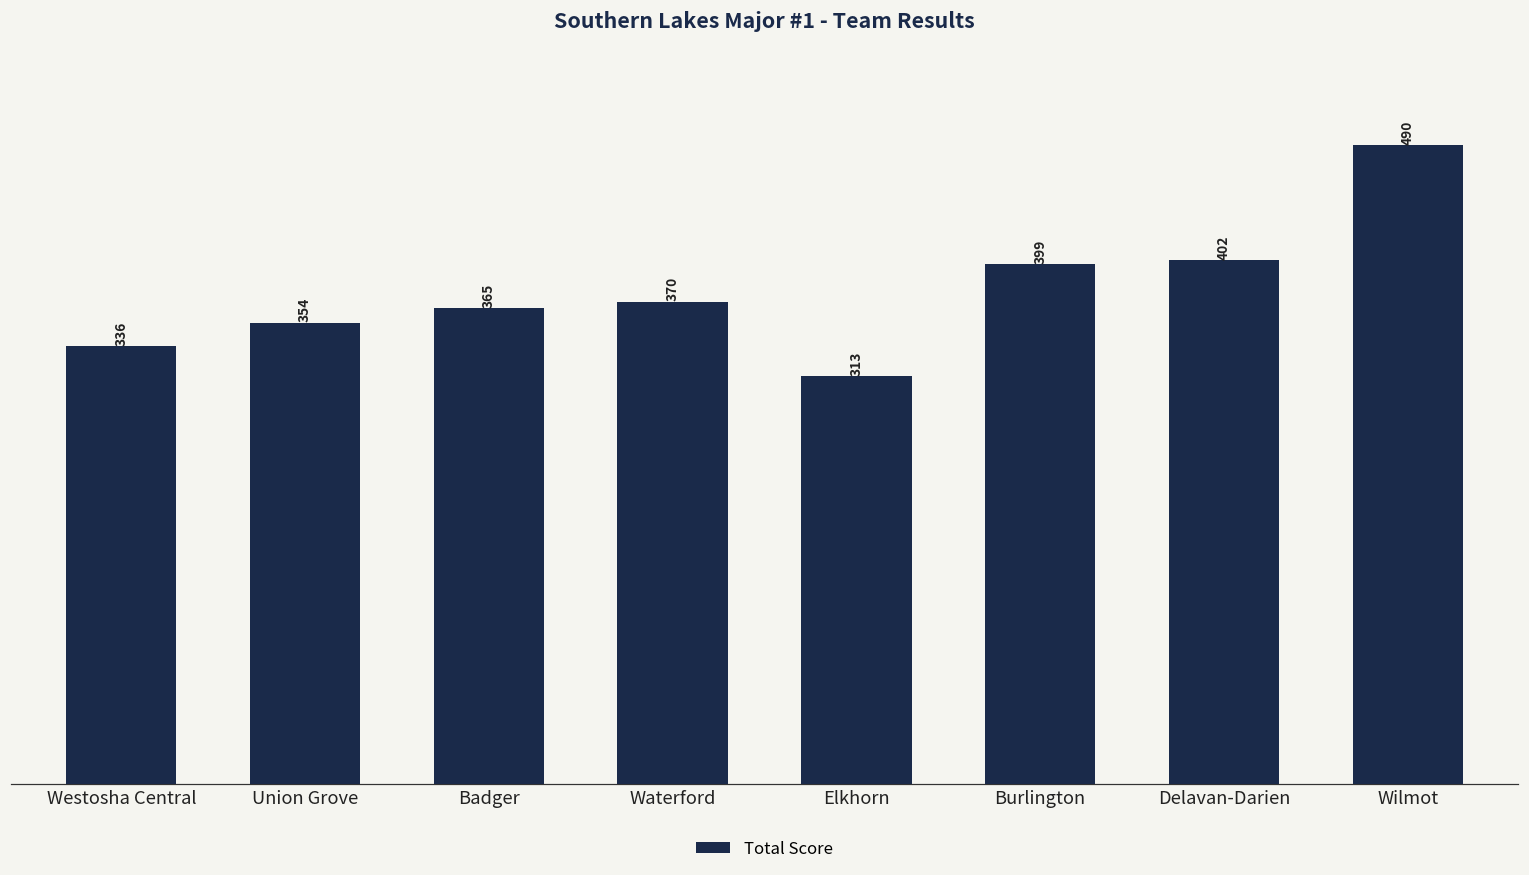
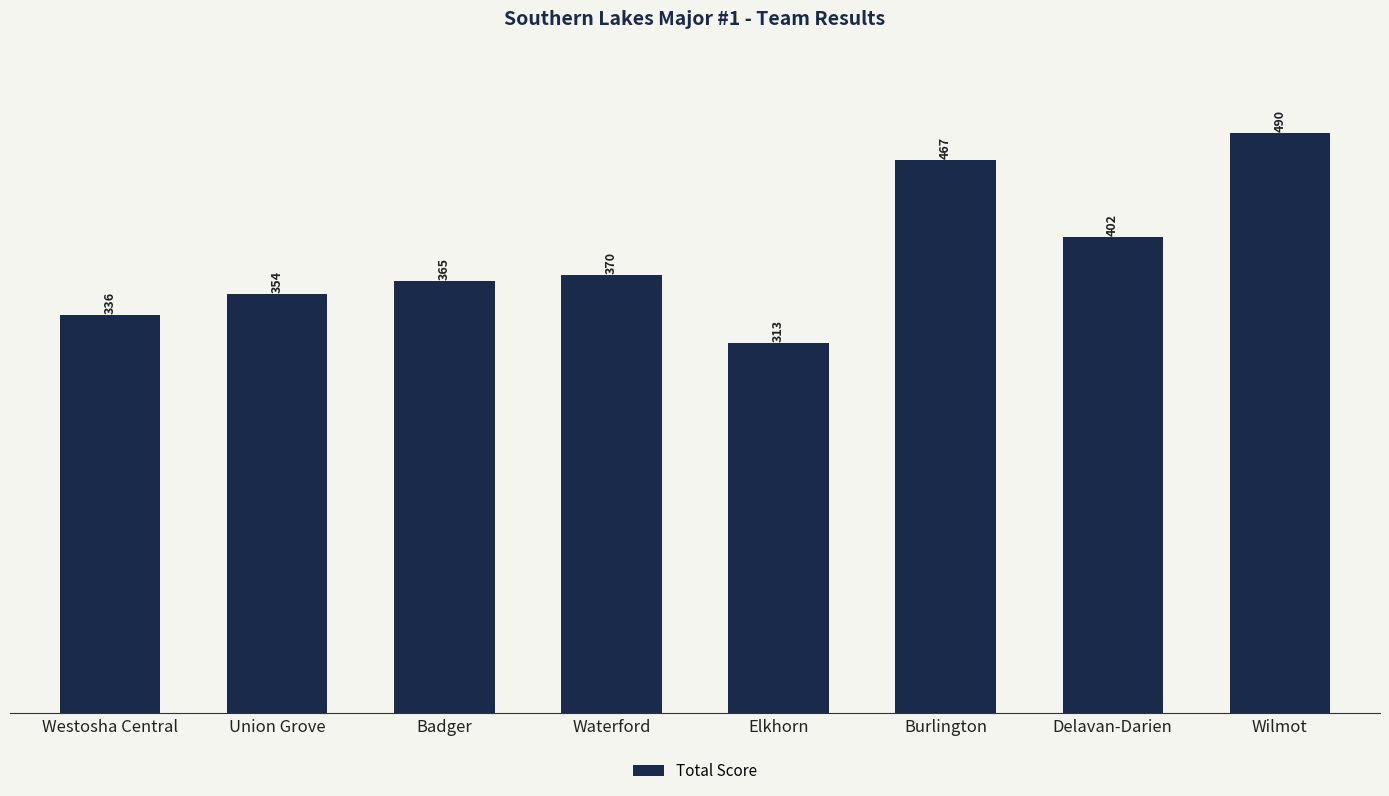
  {
    "Westosha Central": 336,
    "Union Grove": 354,
    "Badger": 365,
    "Waterford": 370,
    "Elkhorn": 313,
-   "Burlington": 399,
+   "Burlington": 467,
    "Delavan-Darien": 402,
    "Wilmot": 490
  }
